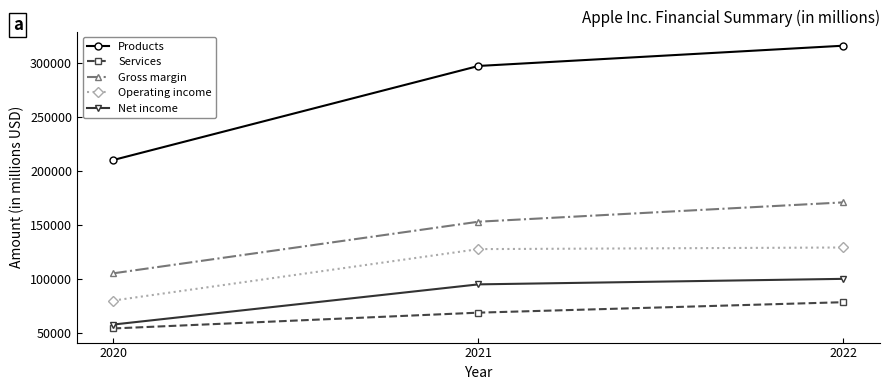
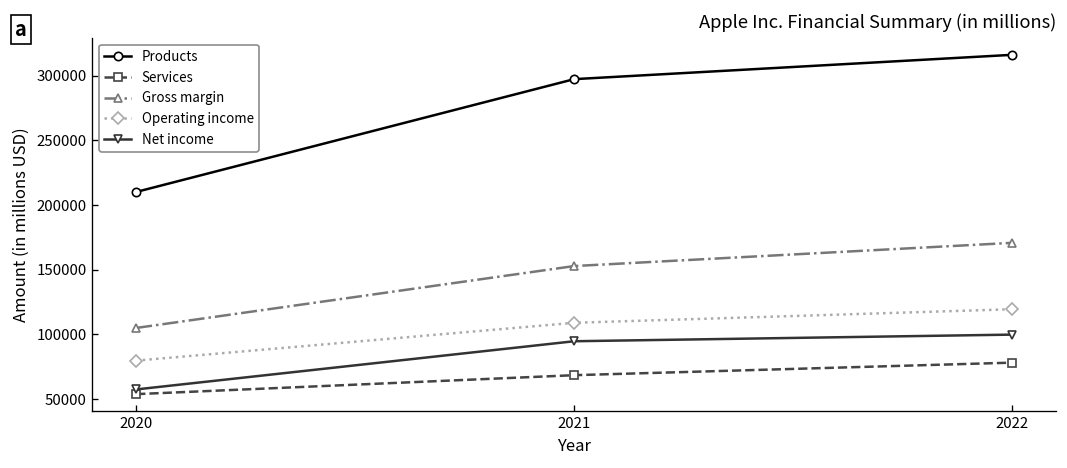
  {
    "Products": {
      "2020": 210000,
      "2021": 297000,
      "2022": 316000
    },
    "Gross margin": {
      "2020": 105000,
      "2021": 153000,
      "2022": 171000
    },
    "Operating income": {
      "2020": 80000,
-     "2021": 127000,
-     "2022": 129000
+     "2021": 109000,
+     "2022": 119000
    }
  }
